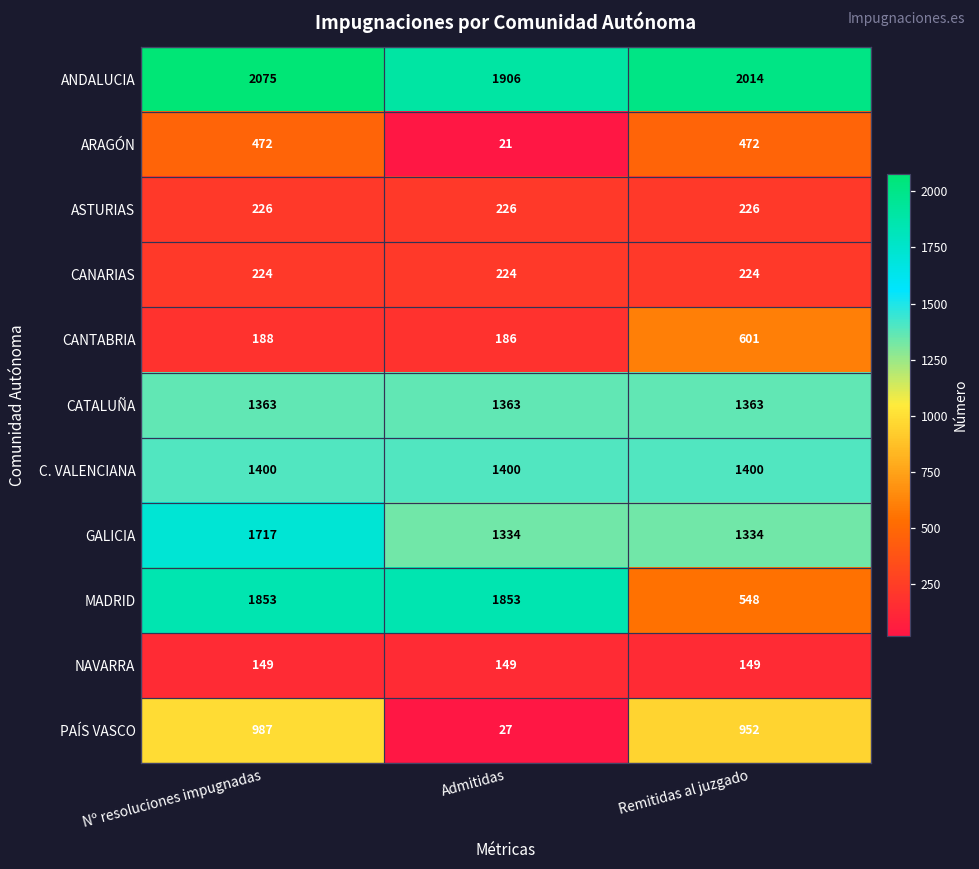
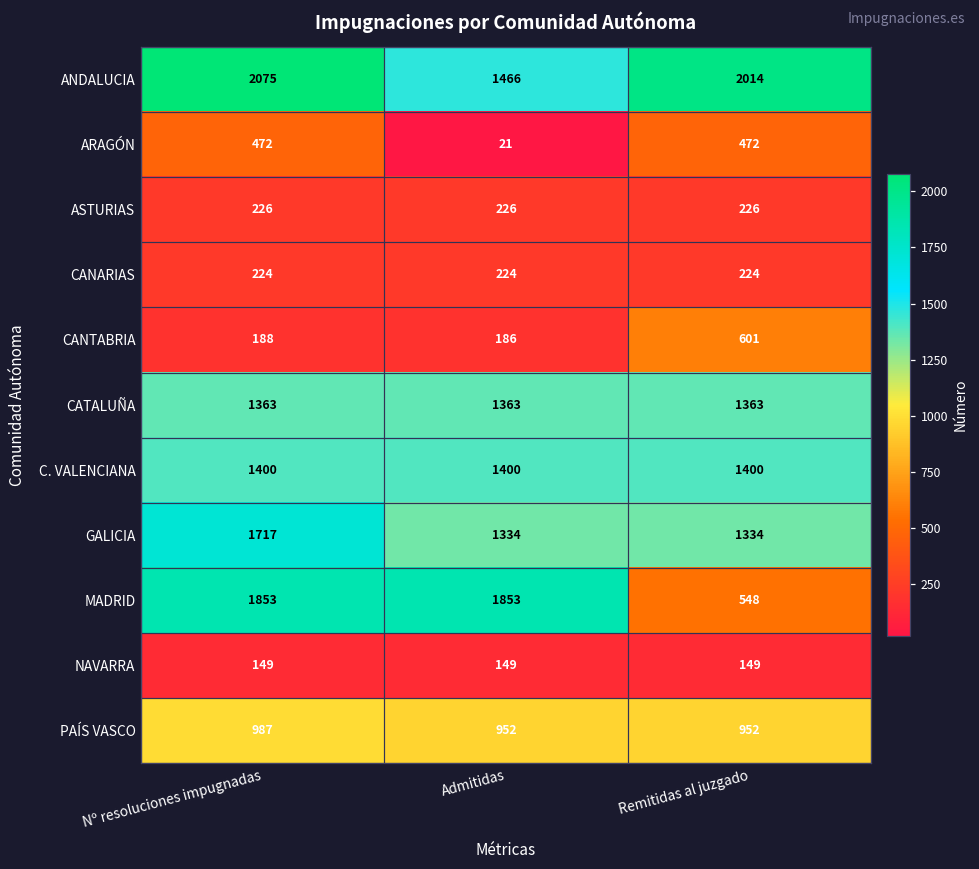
  {
    "ANDALUCIA": {
      "Nº resoluciones impugnadas": 2075,
-     "Admitidas": 1906,
+     "Admitidas": 1466,
      "Remitidas al juzgado": 2014
    },
    "ARAGÓN": {
      "Nº resoluciones impugnadas": 472,
      "Admitidas": 21,
      "Remitidas al juzgado": 472
    },
    "ASTURIAS": {
      "Nº resoluciones impugnadas": 226,
      "Admitidas": 226,
      "Remitidas al juzgado": 226
    },
    "CANARIAS": {
      "Nº resoluciones impugnadas": 224,
      "Admitidas": 224,
      "Remitidas al juzgado": 224
    },
    "CANTABRIA": {
      "Nº resoluciones impugnadas": 188,
      "Admitidas": 186,
      "Remitidas al juzgado": 601
    },
    "CATALUÑA": {
      "Nº resoluciones impugnadas": 1363,
      "Admitidas": 1363,
      "Remitidas al juzgado": 1363
    },
    "C. VALENCIANA": {
      "Nº resoluciones impugnadas": 1400,
      "Admitidas": 1400,
      "Remitidas al juzgado": 1400
    },
    "GALICIA": {
      "Nº resoluciones impugnadas": 1717,
      "Admitidas": 1334,
      "Remitidas al juzgado": 1334
    },
    "MADRID": {
      "Nº resoluciones impugnadas": 1853,
      "Admitidas": 1853,
      "Remitidas al juzgado": 548
    },
    "NAVARRA": {
      "Nº resoluciones impugnadas": 149,
      "Admitidas": 149,
      "Remitidas al juzgado": 149
    },
    "PAÍS VASCO": {
      "Nº resoluciones impugnadas": 987,
-     "Admitidas": 27,
+     "Admitidas": 952,
      "Remitidas al juzgado": 952
    }
  }
